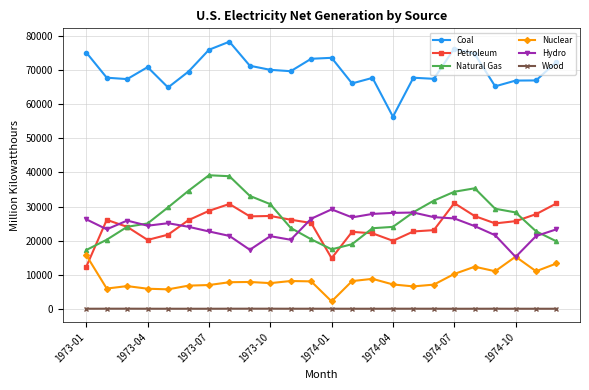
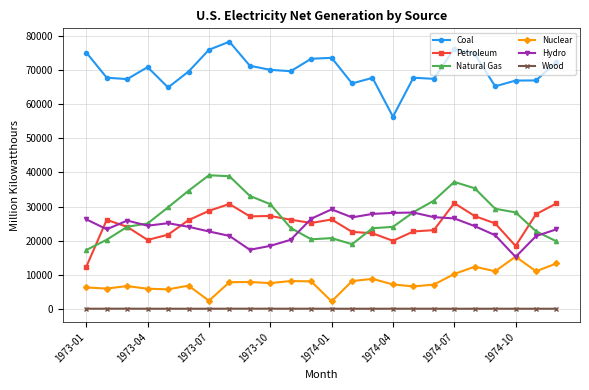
  {
    "Coal": {
      "1973-01": 75000,
      "1973-04": 71000,
      "1973-07": 76000,
      "1973-10": 70000,
      "1974-01": 74000,
      "1974-04": 56000,
      "1974-10": 67000
    },
    "Petroleum": {
      "1973-01": 12000,
      "1973-04": 20000,
      "1973-07": 29000,
      "1973-10": 27000,
-     "1974-01": 15000,
+     "1974-01": 26000,
      "1974-04": 20000,
      "1974-07": 31000,
-     "1974-10": 26000
+     "1974-10": 18000
    },
    "Natural Gas": {
      "1973-01": 17000,
      "1973-07": 39000,
      "1973-10": 31000,
-     "1974-01": 17000,
+     "1974-01": 21000,
      "1974-04": 24000,
-     "1974-07": 34000,
+     "1974-07": 37000,
      "1974-10": 28000
    },
    "Nuclear": {
-     "1973-01": 16000,
+     "1973-01": 6000,
      "1973-04": 6000,
-     "1973-07": 7000,
+     "1973-07": 2000,
      "1973-10": 8000,
      "1974-01": 2000,
      "1974-04": 7000,
      "1974-07": 10000
    },
    "Hydro": {
      "1973-01": 26000,
      "1973-07": 23000,
-     "1973-10": 21000,
+     "1973-10": 18000,
      "1974-01": 29000,
      "1974-04": 28000,
      "1974-07": 27000
    },
    "Wood": {
      "1973-01": 0,
      "1973-04": 0,
      "1973-07": 0,
      "1973-10": 0,
      "1974-01": 0,
      "1974-04": 0,
      "1974-07": 0,
      "1974-10": 0
    }
  }
